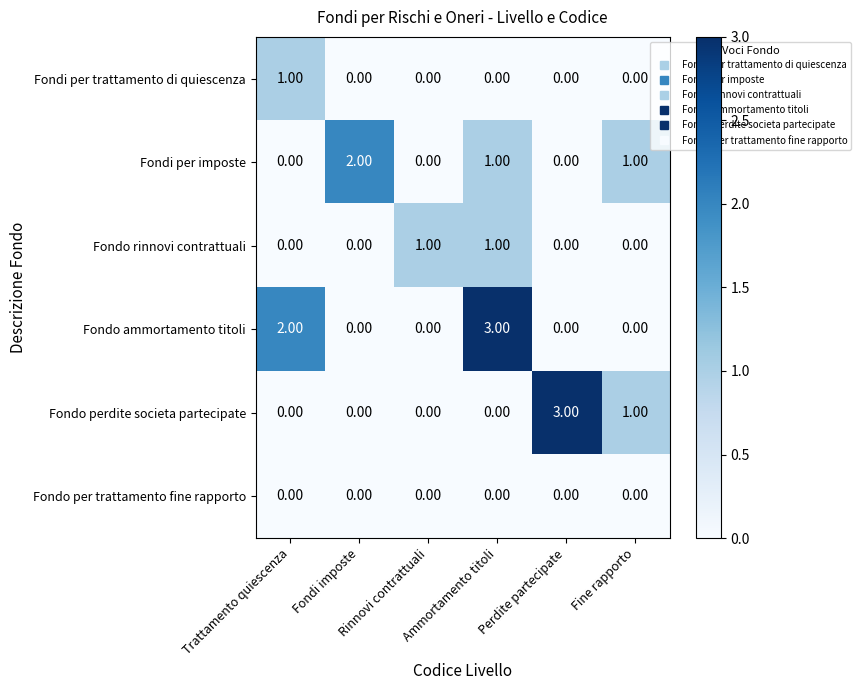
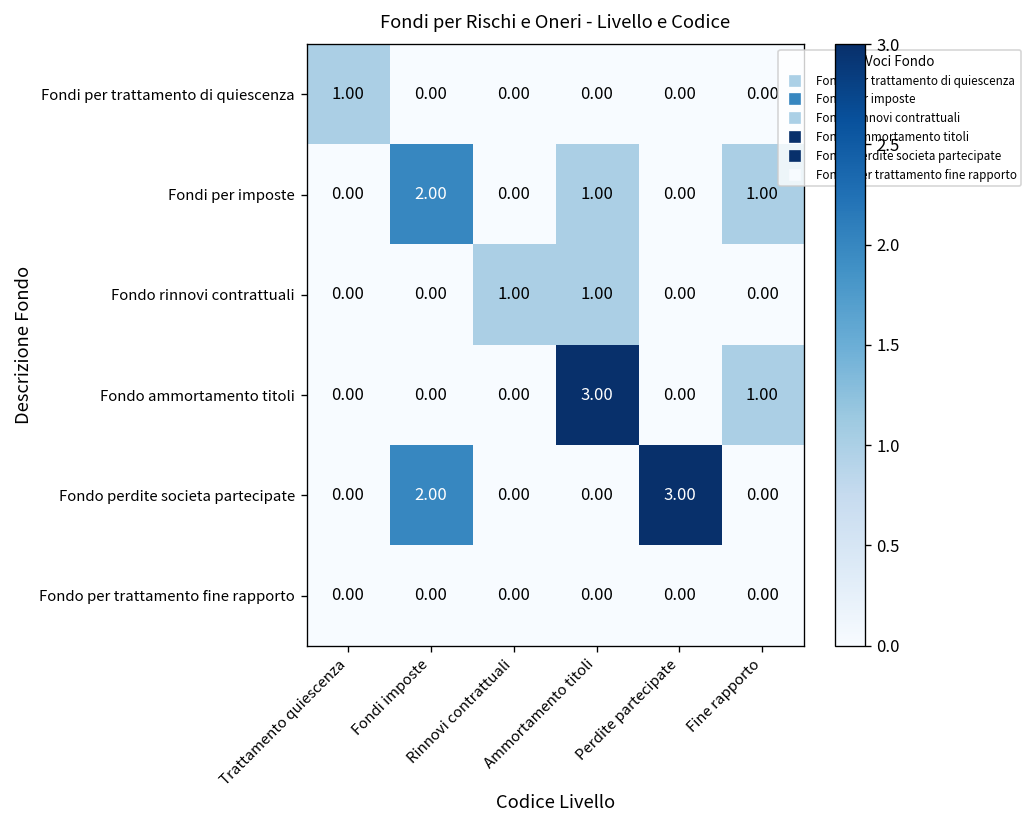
  {
    "Fondi per trattamento di quiescenza": {
      "Trattamento quiescenza": 1.00,
      "Fondi imposte": 0.00,
      "Rinnovi contrattuali": 0.00,
      "Ammortamento titoli": 0.00,
      "Perdite partecipate": 0.00,
      "Fine rapporto": 0.00
    },
    "Fondi per imposte": {
      "Trattamento quiescenza": 0.00,
      "Fondi imposte": 2.00,
      "Rinnovi contrattuali": 0.00,
      "Ammortamento titoli": 1.00,
      "Perdite partecipate": 0.00,
      "Fine rapporto": 1.00
    },
    "Fondo rinnovi contrattuali": {
      "Trattamento quiescenza": 0.00,
      "Fondi imposte": 0.00,
      "Rinnovi contrattuali": 1.00,
      "Ammortamento titoli": 1.00,
      "Perdite partecipate": 0.00,
      "Fine rapporto": 0.00
    },
    "Fondo ammortamento titoli": {
-     "Trattamento quiescenza": 2.00,
+     "Trattamento quiescenza": 0.00,
      "Fondi imposte": 0.00,
      "Rinnovi contrattuali": 0.00,
      "Ammortamento titoli": 3.00,
      "Perdite partecipate": 0.00,
-     "Fine rapporto": 0.00
+     "Fine rapporto": 1.00
    },
    "Fondo perdite societa partecipate": {
      "Trattamento quiescenza": 0.00,
-     "Fondi imposte": 0.00,
+     "Fondi imposte": 2.00,
      "Rinnovi contrattuali": 0.00,
      "Ammortamento titoli": 0.00,
      "Perdite partecipate": 3.00,
-     "Fine rapporto": 1.00
+     "Fine rapporto": 0.00
    },
    "Fondo per trattamento fine rapporto": {
      "Trattamento quiescenza": 0.00,
      "Fondi imposte": 0.00,
      "Rinnovi contrattuali": 0.00,
      "Ammortamento titoli": 0.00,
      "Perdite partecipate": 0.00,
      "Fine rapporto": 0.00
    }
  }
